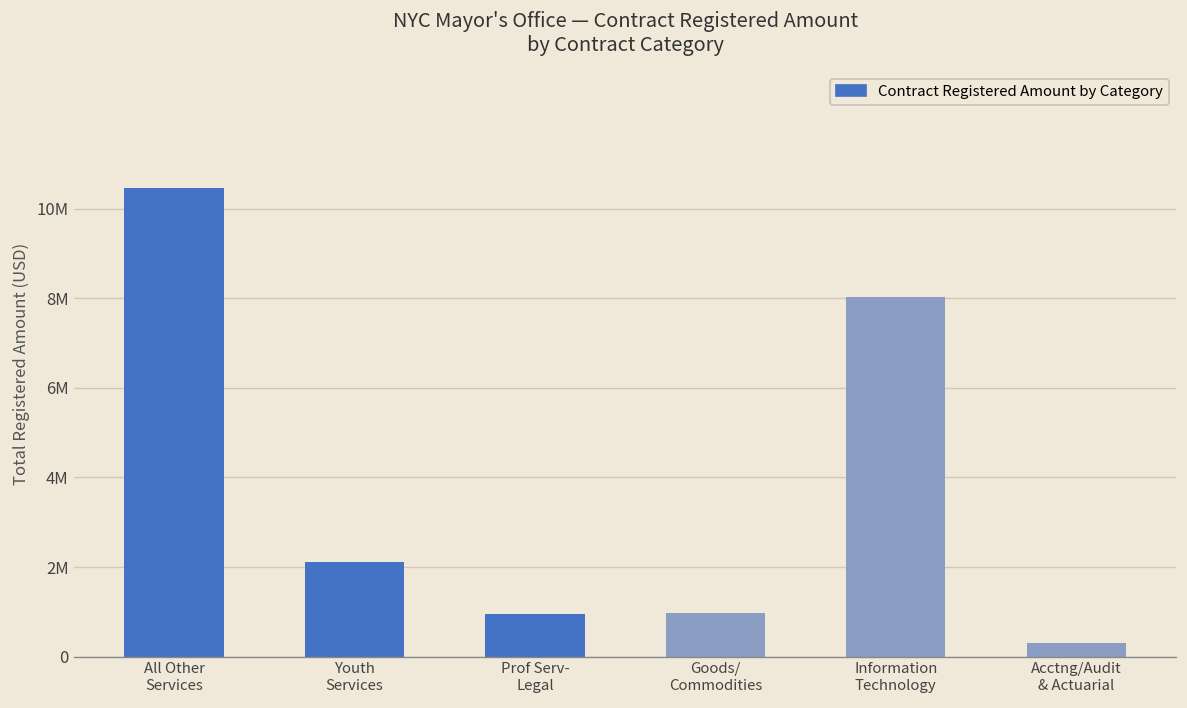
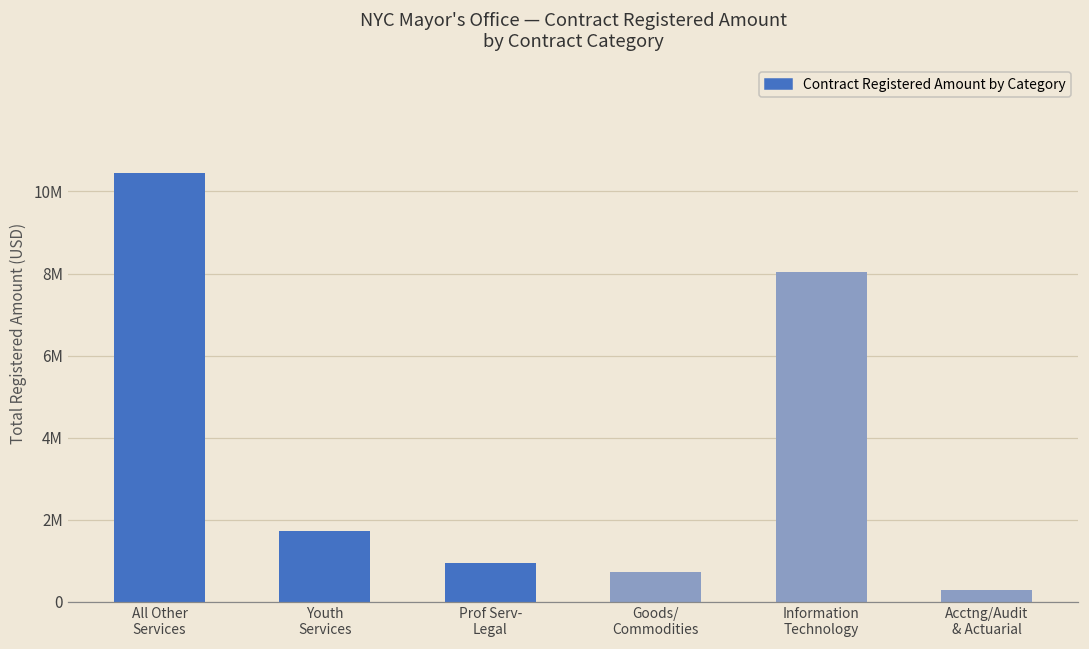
  {
    "All Other Services": 10500000,
-   "Youth Services": 2100000,
+   "Youth Services": 1700000,
    "Prof Serv- Legal": 1000000,
-   "Goods/ Commodities": 1000000,
+   "Goods/ Commodities": 700000,
    "Information Technology": 8000000,
    "Acctng/Audit & Actuarial": 300000
  }
